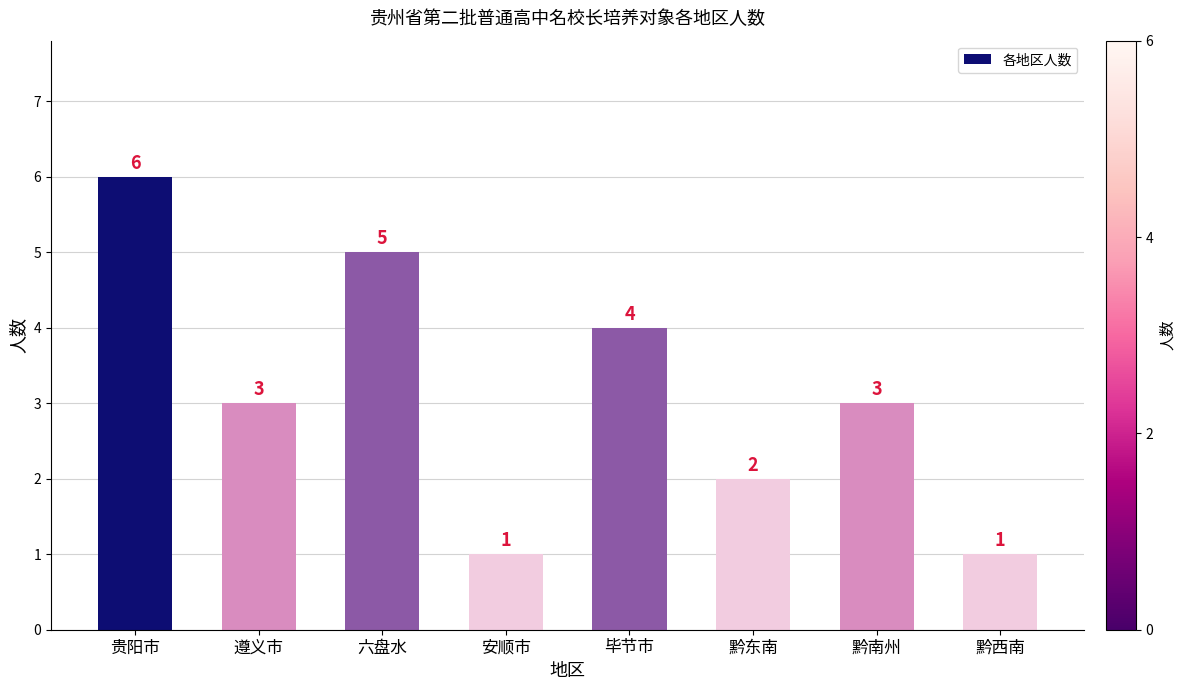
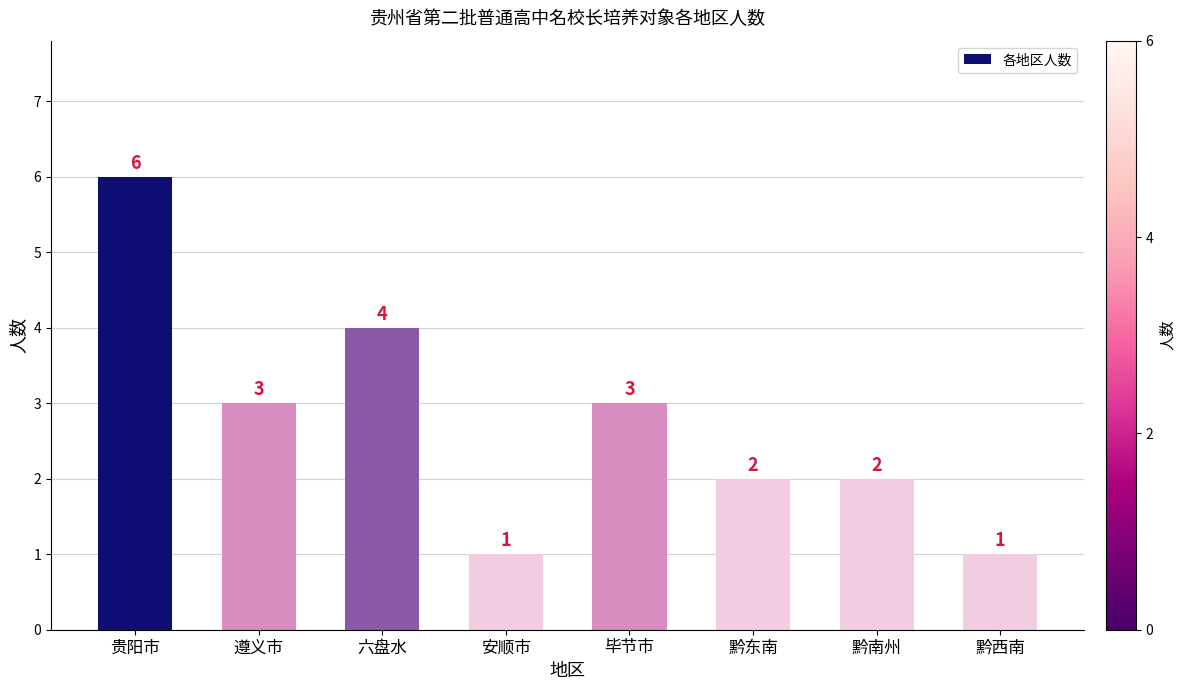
  {
    "贵阳市": 6,
    "遵义市": 3,
-   "六盘水": 5,
+   "六盘水": 4,
    "安顺市": 1,
-   "毕节市": 4,
+   "毕节市": 3,
    "黔东南": 2,
-   "黔南州": 3,
+   "黔南州": 2,
    "黔西南": 1
  }
